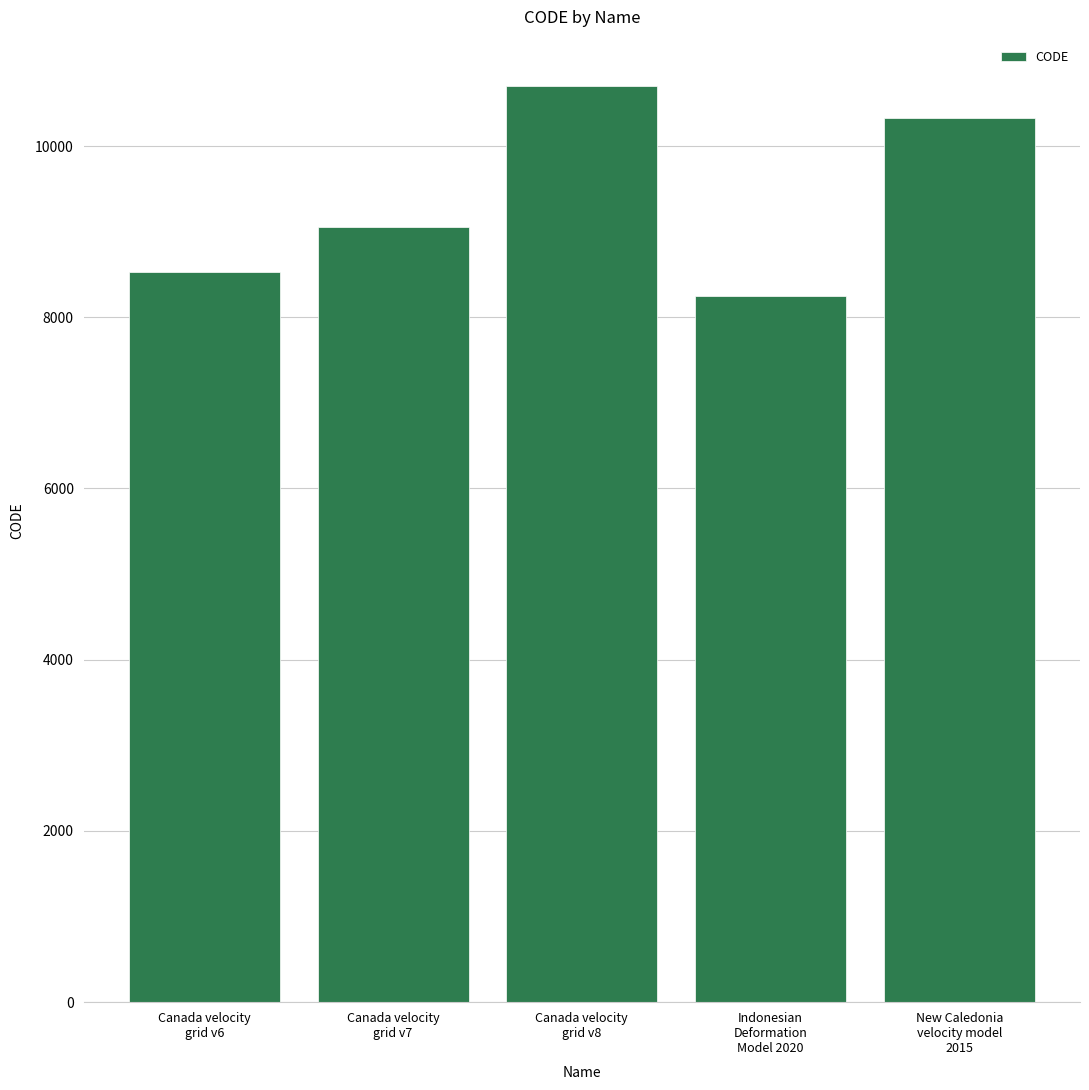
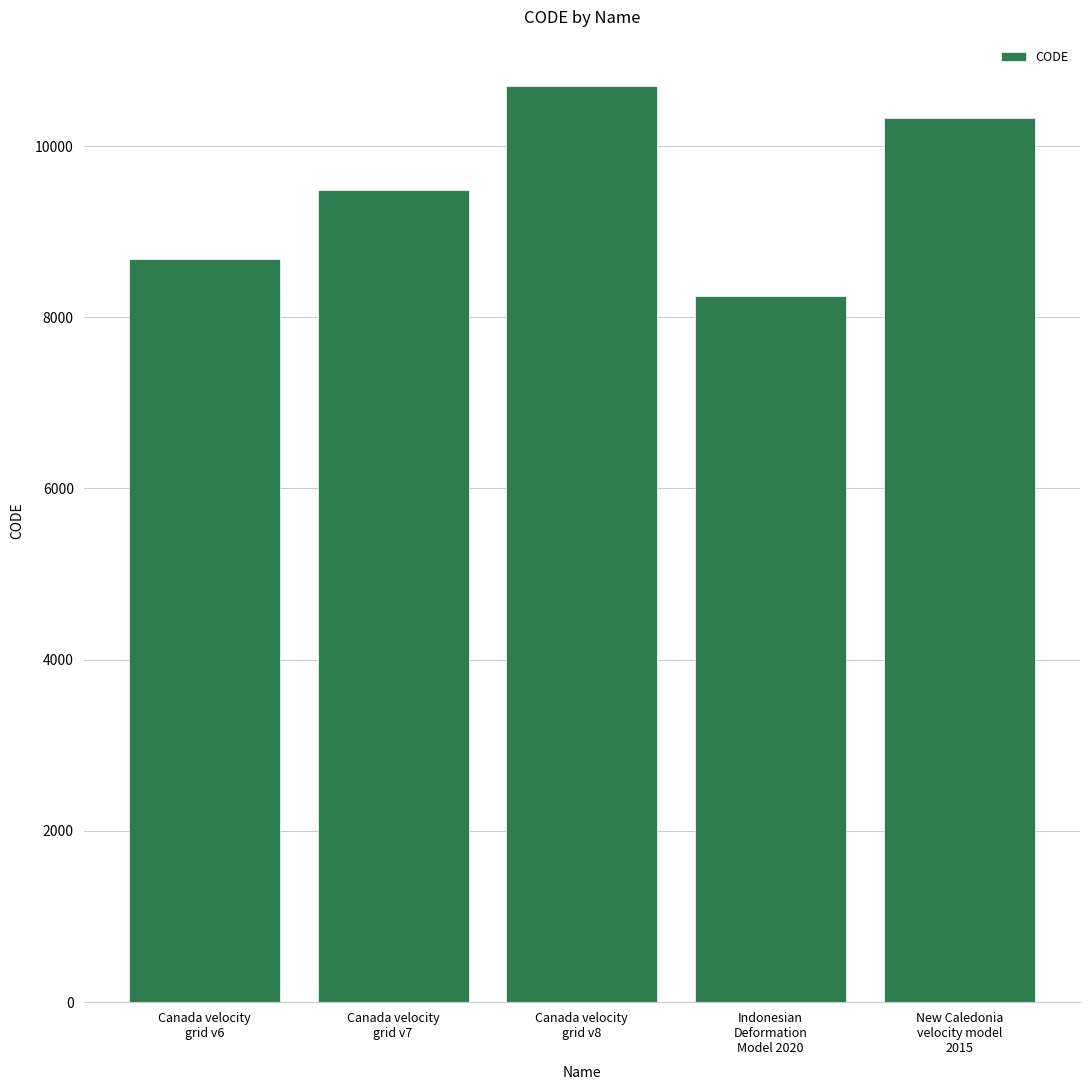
  {
-   "Canada velocity grid v6": 8500,
-   "Canada velocity grid v7": 9100,
+   "Canada velocity grid v6": 8700,
+   "Canada velocity grid v7": 9500,
    "Canada velocity grid v8": 10700,
    "Indonesian Deformation Model 2020": 8300,
    "New Caledonia velocity model 2015": 10300
  }
